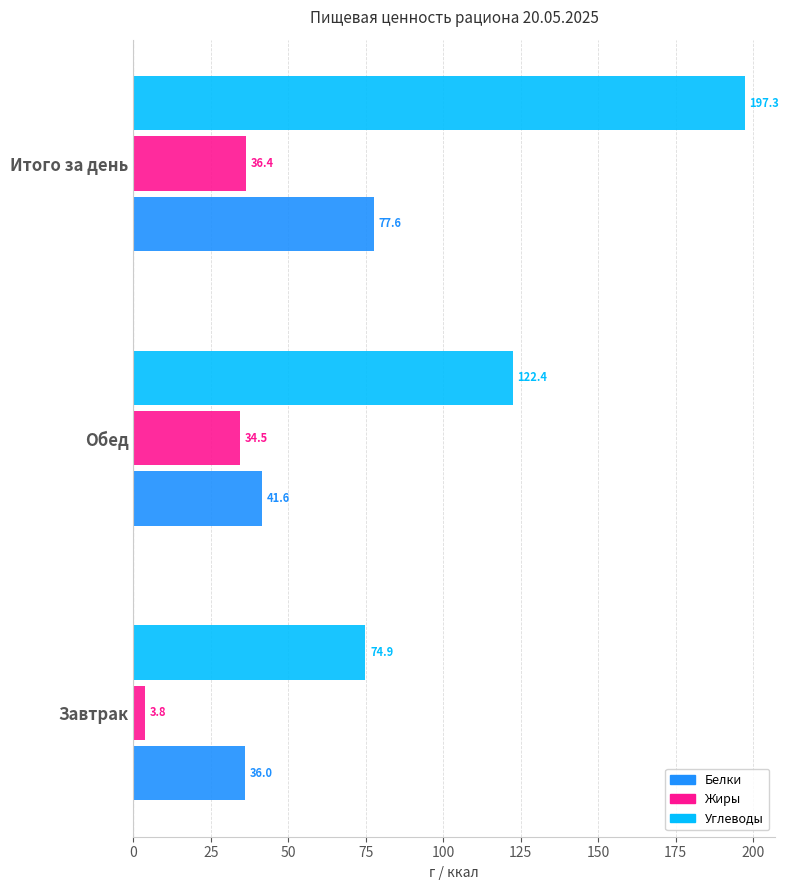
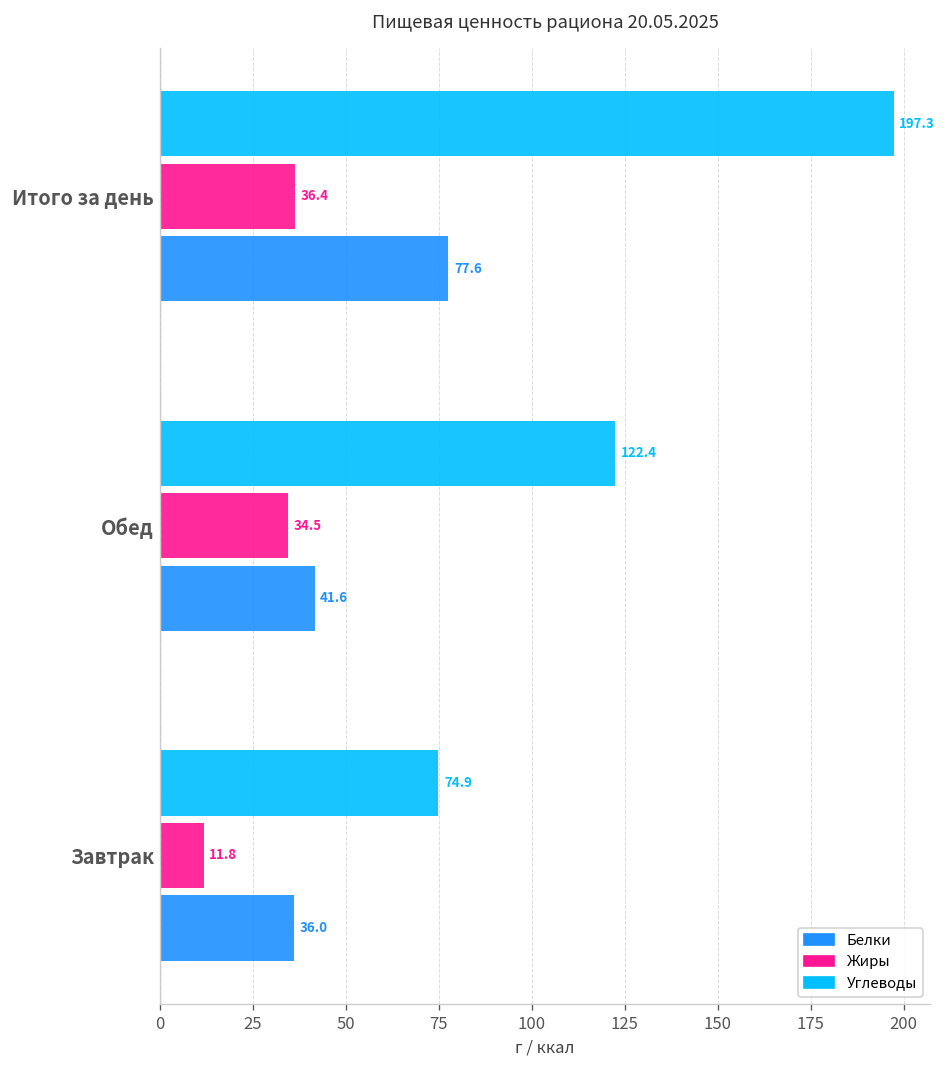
  {
    "Жиры": {
      "Итого за день": 36.4,
      "Обед": 34.5,
-     "Завтрак": 3.8
+     "Завтрак": 11.8
    }
  }
